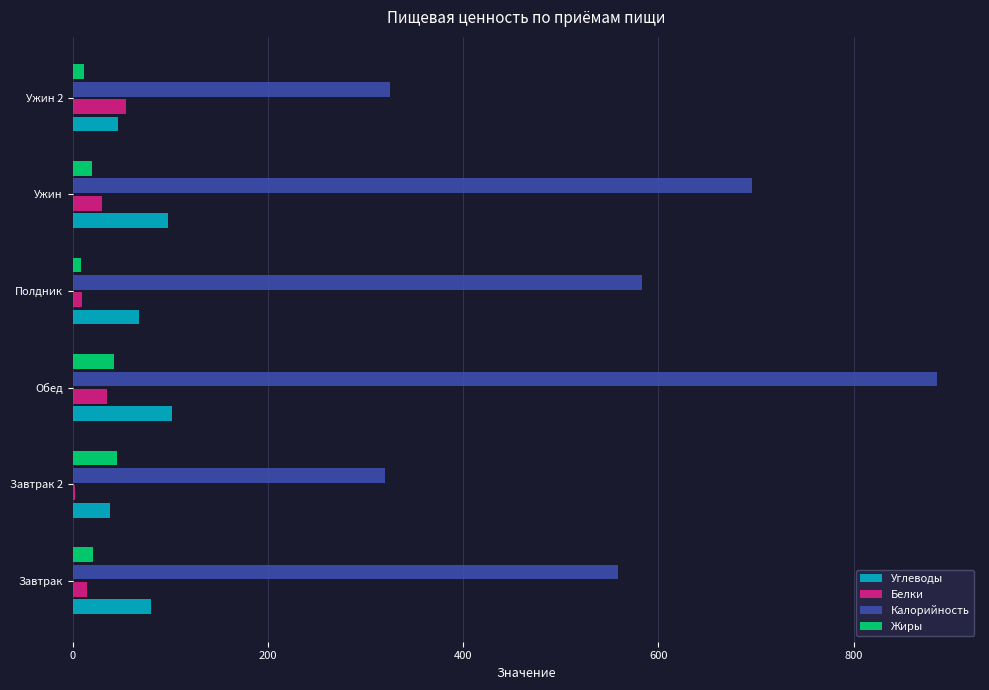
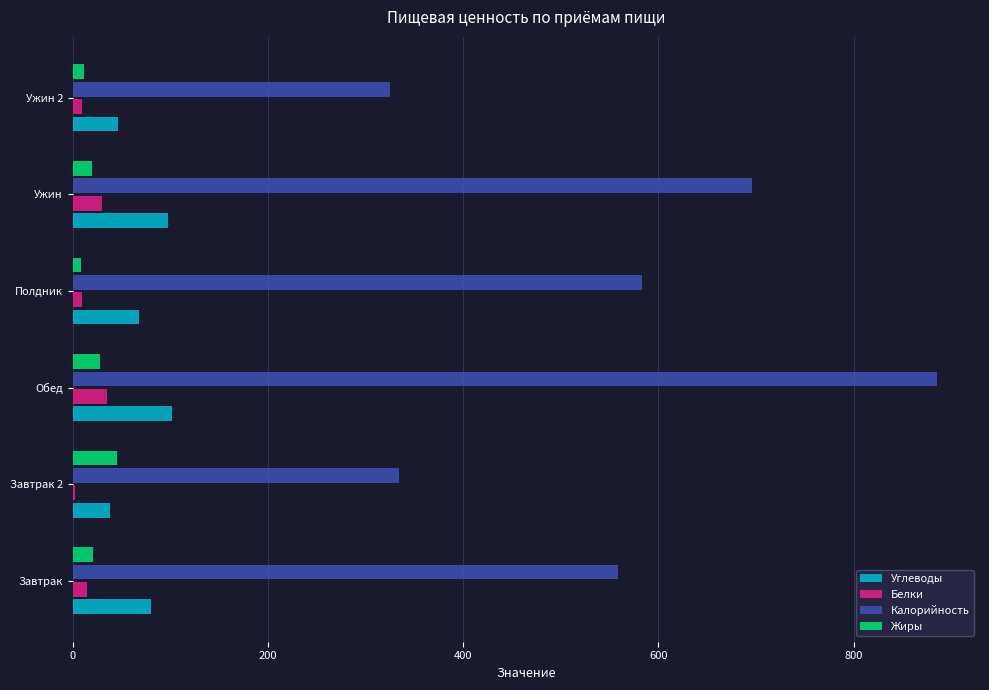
  {
    "Углеводы": {
      "Ужин 2": 50,
      "Ужин": 100,
      "Полдник": 70,
      "Обед": 100,
      "Завтрак 2": 40,
      "Завтрак": 80
    },
    "Белки": {
-     "Ужин 2": 50,
+     "Ужин 2": 10,
      "Ужин": 30,
      "Полдник": 10,
      "Обед": 30,
      "Завтрак 2": 0,
      "Завтрак": 10
    },
    "Калорийность": {
      "Ужин 2": 320,
      "Ужин": 700,
      "Полдник": 580,
      "Обед": 890,
-     "Завтрак 2": 320,
+     "Завтрак 2": 330,
      "Завтрак": 560
    },
    "Жиры": {
      "Ужин 2": 10,
      "Ужин": 20,
      "Полдник": 10,
-     "Обед": 40,
+     "Обед": 30,
      "Завтрак 2": 50,
      "Завтрак": 20
    }
  }
